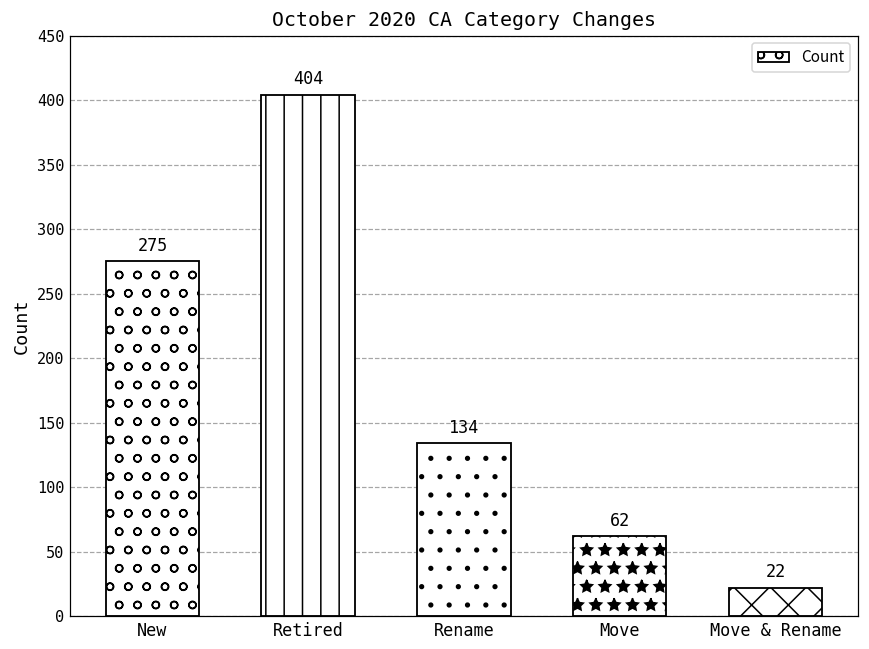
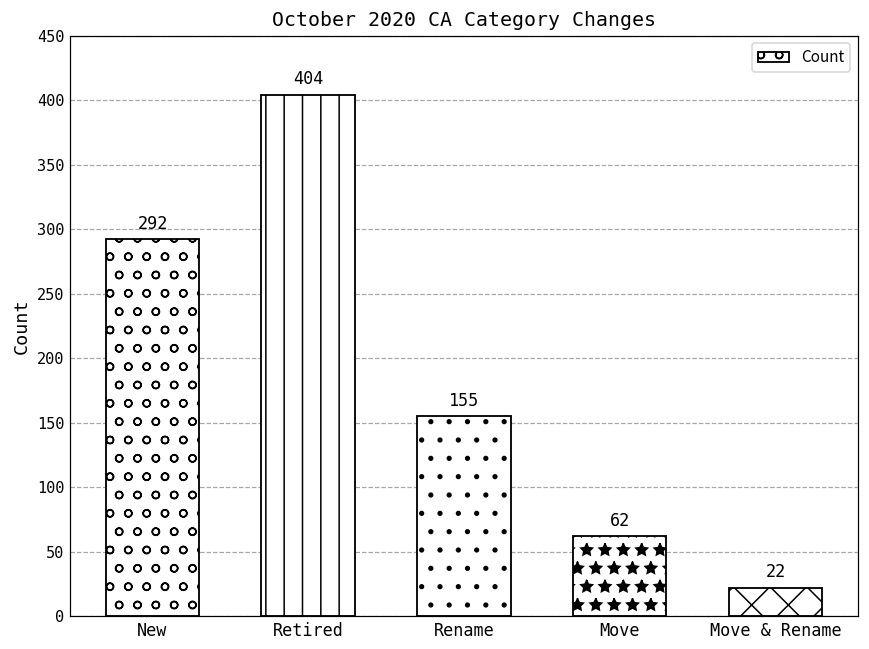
  {
-   "New": 275,
+   "New": 292,
    "Retired": 404,
-   "Rename": 134,
+   "Rename": 155,
    "Move": 62,
    "Move & Rename": 22
  }
